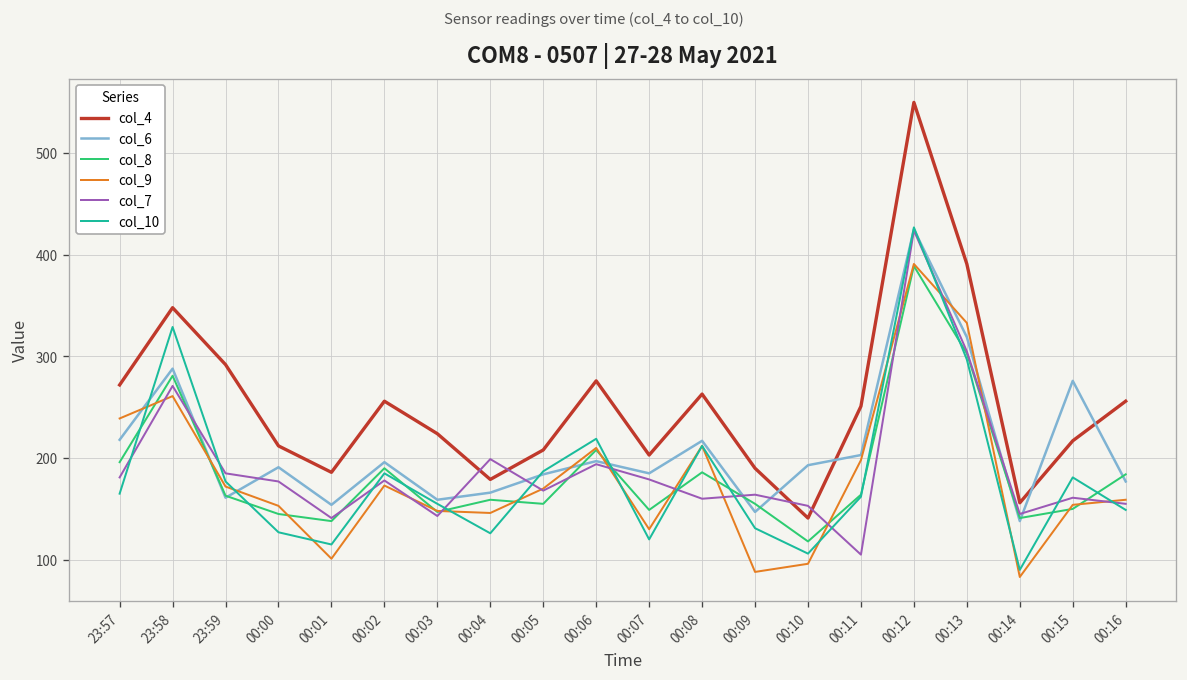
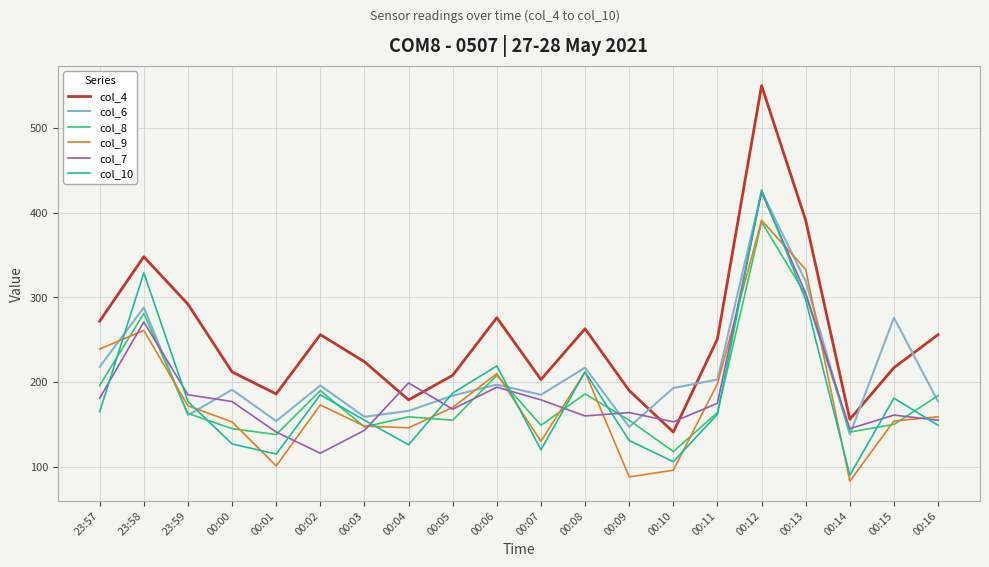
  {
    "col_4": {
      "23:57": 270,
      "23:58": 350,
      "23:59": 290,
      "00:00": 210,
      "00:01": 190,
      "00:02": 260,
      "00:03": 220,
      "00:04": 180,
      "00:05": 210,
      "00:06": 280,
      "00:07": 200,
      "00:08": 260,
      "00:09": 190,
      "00:10": 140,
      "00:11": 250,
      "00:12": 550,
      "00:13": 390,
      "00:14": 160,
      "00:15": 220,
      "00:16": 260
    },
    "col_6": {
      "23:57": 220,
      "23:58": 290,
      "00:00": 190,
      "00:01": 150,
      "00:02": 200,
      "00:03": 160,
      "00:04": 170,
      "00:07": 190,
      "00:08": 220,
      "00:09": 150,
      "00:10": 190,
      "00:11": 200,
      "00:13": 320,
      "00:14": 140,
      "00:15": 280,
      "00:16": 180
    },
    "col_9": {
      "23:57": 240,
      "23:58": 260,
      "23:59": 170,
      "00:00": 150,
      "00:01": 100,
      "00:02": 170,
      "00:04": 150,
      "00:07": 130,
      "00:09": 90,
      "00:10": 100,
      "00:11": 200,
      "00:13": 330,
      "00:14": 80,
      "00:15": 150,
      "00:16": 160
    },
    "col_7": {
      "23:57": 180,
      "23:58": 270,
      "23:59": 190,
      "00:00": 180,
      "00:01": 140,
-     "00:02": 180,
+     "00:02": 120,
      "00:03": 140,
      "00:04": 200,
      "00:07": 180,
      "00:08": 160,
      "00:09": 160,
      "00:10": 150,
-     "00:11": 110,
+     "00:11": 180,
      "00:14": 150,
      "00:15": 160,
      "00:16": 160
    }
  }
